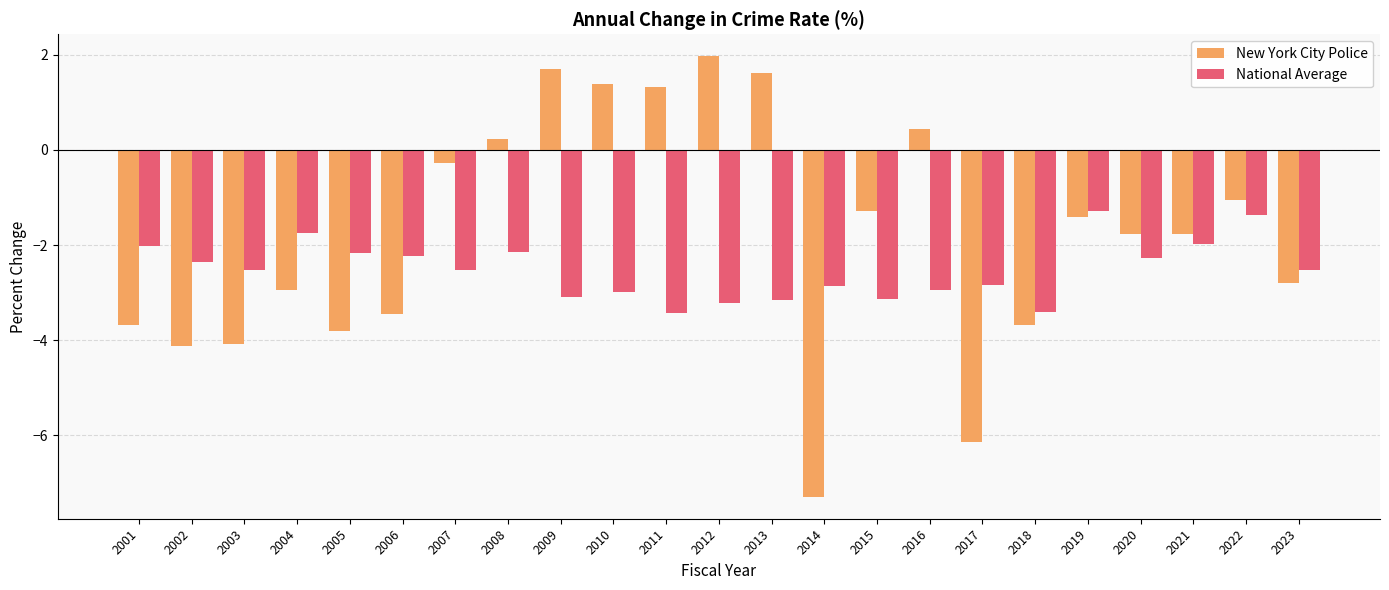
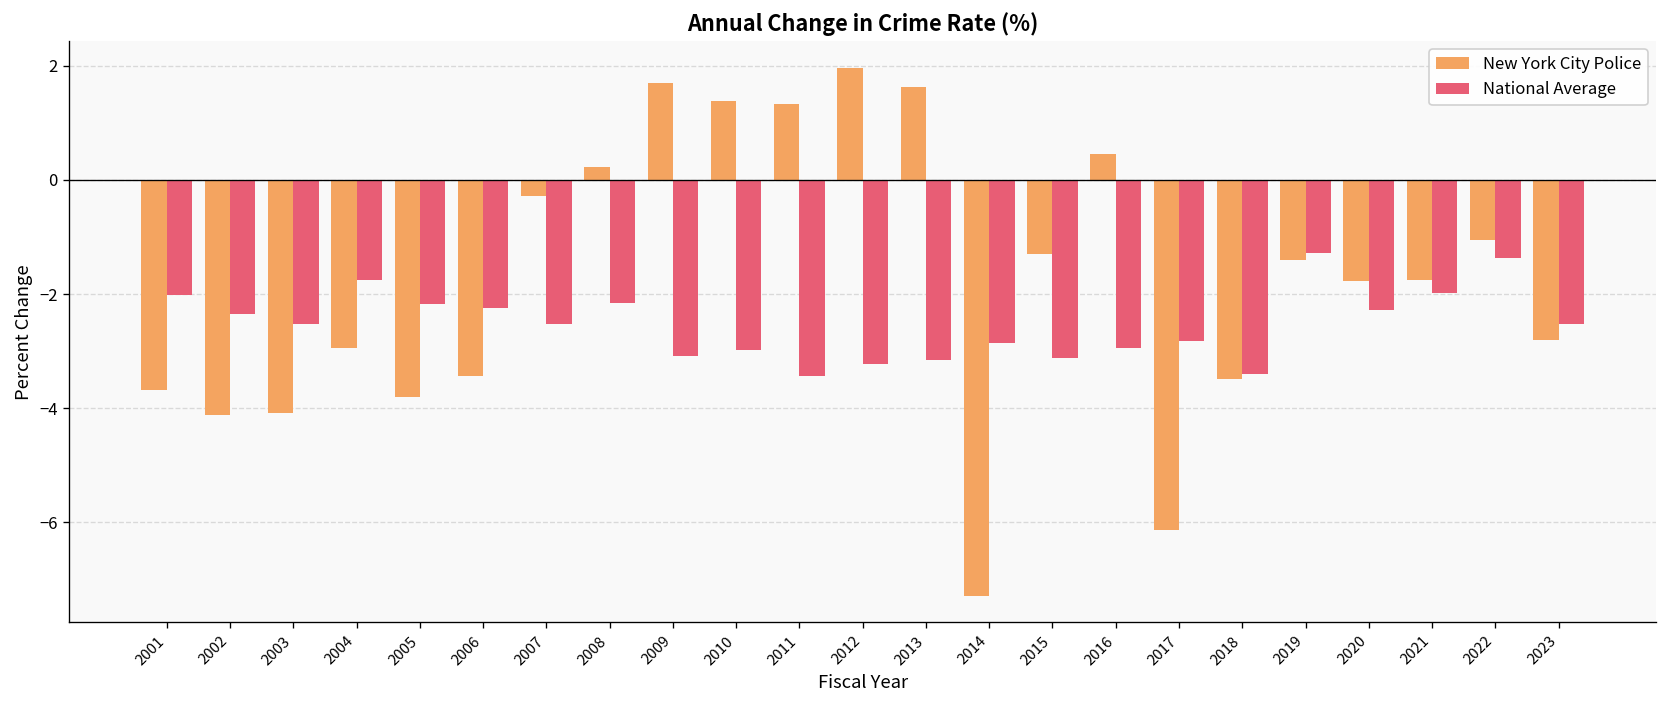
  {
    "New York City Police": {
      "2001": -3.7,
      "2002": -4.1,
      "2003": -4.1,
      "2004": -2.9,
      "2005": -3.8,
      "2006": -3.4,
      "2007": -0.3,
      "2008": 0.2,
      "2009": 1.7,
      "2010": 1.4,
      "2011": 1.3,
      "2012": 2.0,
      "2013": 1.6,
      "2014": -7.3,
      "2015": -1.3,
      "2016": 0.4,
      "2017": -6.1,
-     "2018": -3.7,
+     "2018": -3.5,
      "2019": -1.4,
      "2020": -1.8,
      "2021": -1.8,
      "2022": -1.0,
      "2023": -2.8
    },
    "National Average": {
      "2001": -2.0,
      "2002": -2.4,
      "2003": -2.5,
      "2004": -1.8,
      "2005": -2.2,
      "2006": -2.2,
      "2007": -2.5,
      "2008": -2.1,
      "2009": -3.1,
      "2010": -3.0,
      "2011": -3.4,
      "2012": -3.2,
      "2013": -3.1,
      "2014": -2.9,
      "2015": -3.1,
      "2016": -2.9,
      "2017": -2.8,
      "2018": -3.4,
      "2019": -1.3,
      "2020": -2.3,
      "2021": -2.0,
      "2022": -1.4,
      "2023": -2.5
    }
  }
